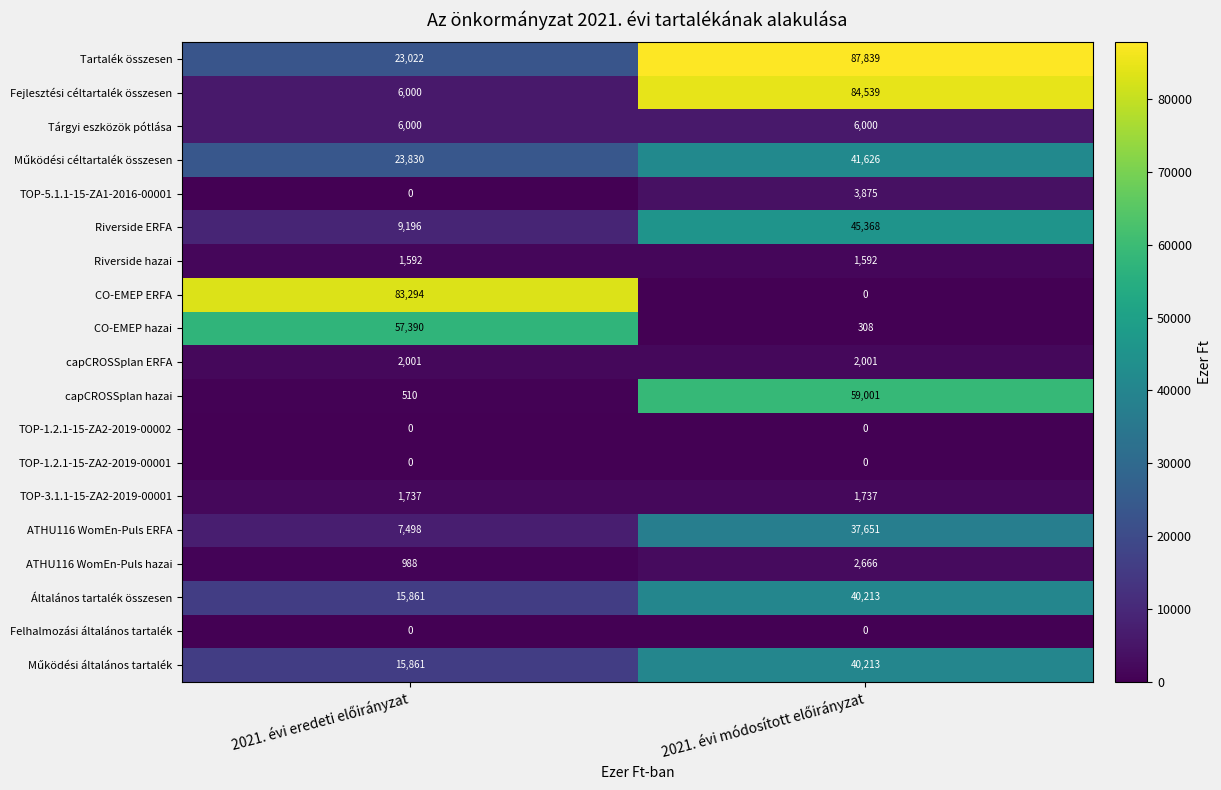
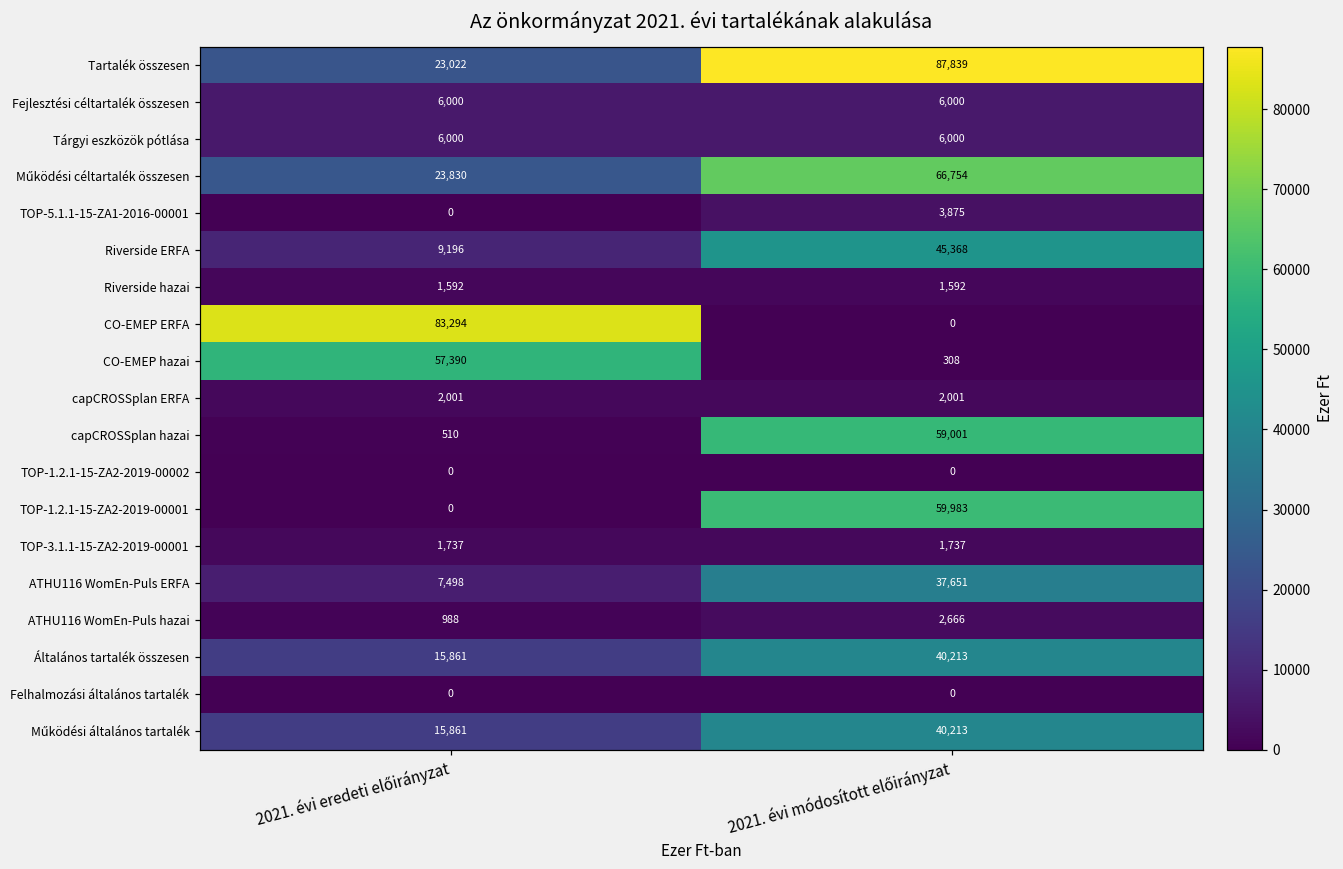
  {
    "Tartalék összesen": {
      "2021. évi eredeti előirányzat": "23,022",
      "2021. évi módosított előirányzat": "87,839"
    },
    "Fejlesztési céltartalék összesen": {
      "2021. évi eredeti előirányzat": "6,000",
-     "2021. évi módosított előirányzat": "84,539"
+     "2021. évi módosított előirányzat": "6,000"
    },
    "Tárgyi eszközök pótlása": {
      "2021. évi eredeti előirányzat": "6,000",
      "2021. évi módosított előirányzat": "6,000"
    },
    "Működési céltartalék összesen": {
      "2021. évi eredeti előirányzat": "23,830",
-     "2021. évi módosított előirányzat": "41,626"
+     "2021. évi módosított előirányzat": "66,754"
    },
    "TOP-5.1.1-15-ZA1-2016-00001": {
      "2021. évi eredeti előirányzat": "0",
      "2021. évi módosított előirányzat": "3,875"
    },
    "Riverside ERFA": {
      "2021. évi eredeti előirányzat": "9,196",
      "2021. évi módosított előirányzat": "45,368"
    },
    "Riverside hazai": {
      "2021. évi eredeti előirányzat": "1,592",
      "2021. évi módosított előirányzat": "1,592"
    },
    "CO-EMEP ERFA": {
      "2021. évi eredeti előirányzat": "83,294",
      "2021. évi módosított előirányzat": "0"
    },
    "CO-EMEP hazai": {
      "2021. évi eredeti előirányzat": "57,390",
      "2021. évi módosított előirányzat": "308"
    },
    "capCROSSplan ERFA": {
      "2021. évi eredeti előirányzat": "2,001",
      "2021. évi módosított előirányzat": "2,001"
    },
    "capCROSSplan hazai": {
      "2021. évi eredeti előirányzat": "510",
      "2021. évi módosított előirányzat": "59,001"
    },
    "TOP-1.2.1-15-ZA2-2019-00002": {
      "2021. évi eredeti előirányzat": "0",
      "2021. évi módosított előirányzat": "0"
    },
    "TOP-1.2.1-15-ZA2-2019-00001": {
      "2021. évi eredeti előirányzat": "0",
-     "2021. évi módosított előirányzat": "0"
+     "2021. évi módosított előirányzat": "59,983"
    },
    "TOP-3.1.1-15-ZA2-2019-00001": {
      "2021. évi eredeti előirányzat": "1,737",
      "2021. évi módosított előirányzat": "1,737"
    },
    "ATHU116 WomEn-Puls ERFA": {
      "2021. évi eredeti előirányzat": "7,498",
      "2021. évi módosított előirányzat": "37,651"
    },
    "ATHU116 WomEn-Puls hazai": {
      "2021. évi eredeti előirányzat": "988",
      "2021. évi módosított előirányzat": "2,666"
    },
    "Általános tartalék összesen": {
      "2021. évi eredeti előirányzat": "15,861",
      "2021. évi módosított előirányzat": "40,213"
    },
    "Felhalmozási általános tartalék": {
      "2021. évi eredeti előirányzat": "0",
      "2021. évi módosított előirányzat": "0"
    },
    "Működési általános tartalék": {
      "2021. évi eredeti előirányzat": "15,861",
      "2021. évi módosított előirányzat": "40,213"
    }
  }
